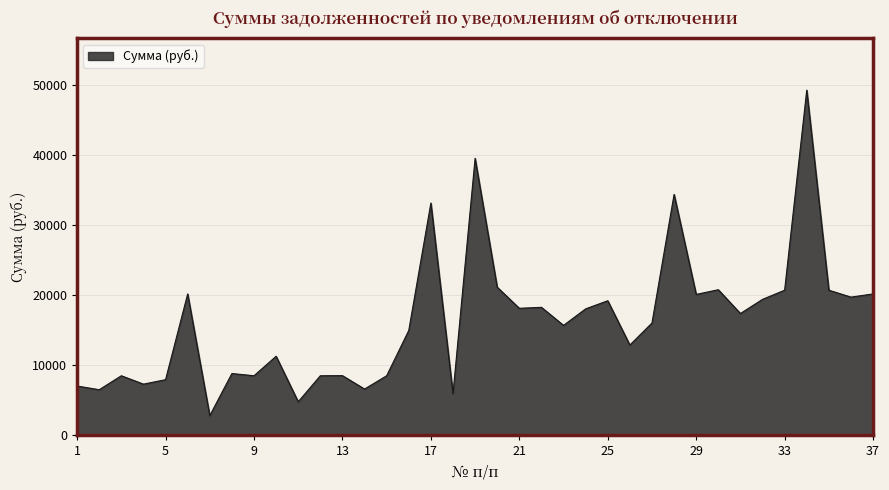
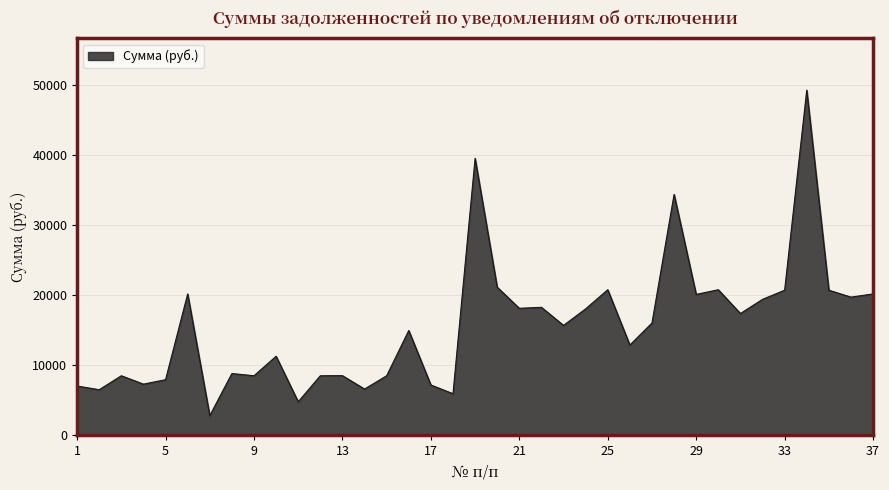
  {
    "1": 7000,
    "5": 8000,
    "9": 8000,
    "13": 9000,
-   "17": 33000,
+   "17": 7000,
    "21": 18000,
-   "25": 19000,
+   "25": 21000,
    "29": 20000,
    "33": 21000,
    "37": 20000
  }
